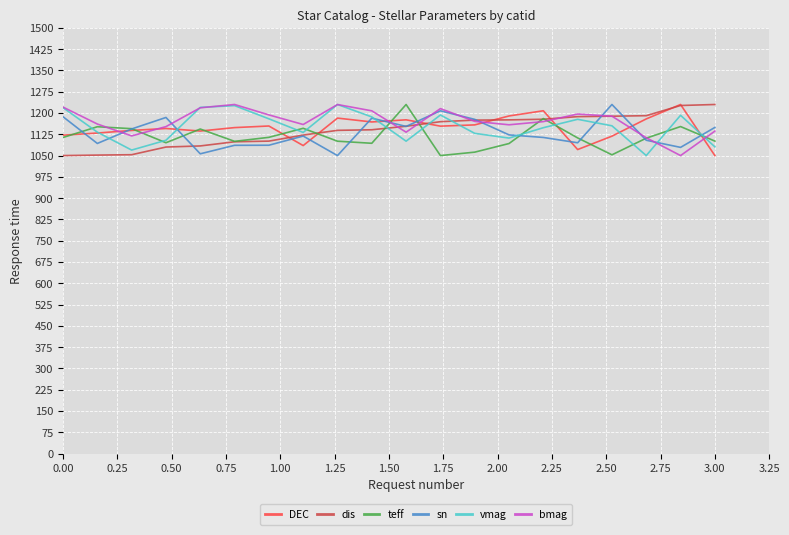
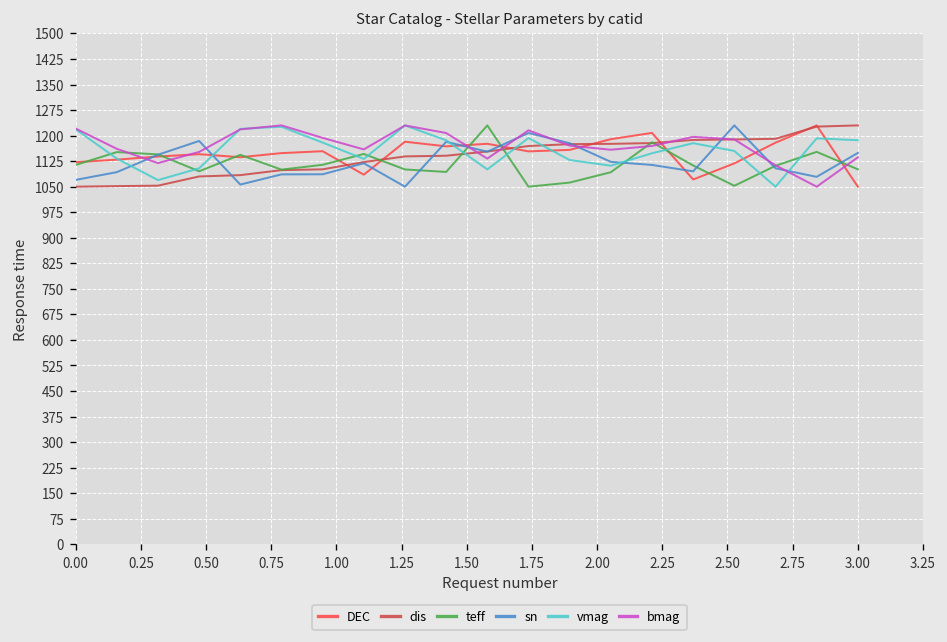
  {
    "teff": {
      "3.00": 1100
    },
    "sn": {
-     "0.00": 1190,
+     "0.00": 1070,
      "3.00": 1150
    },
    "vmag": {
-     "3.00": 1080
+     "3.00": 1190
    },
    "bmag": {
      "3.00": 1140
    }
  }
